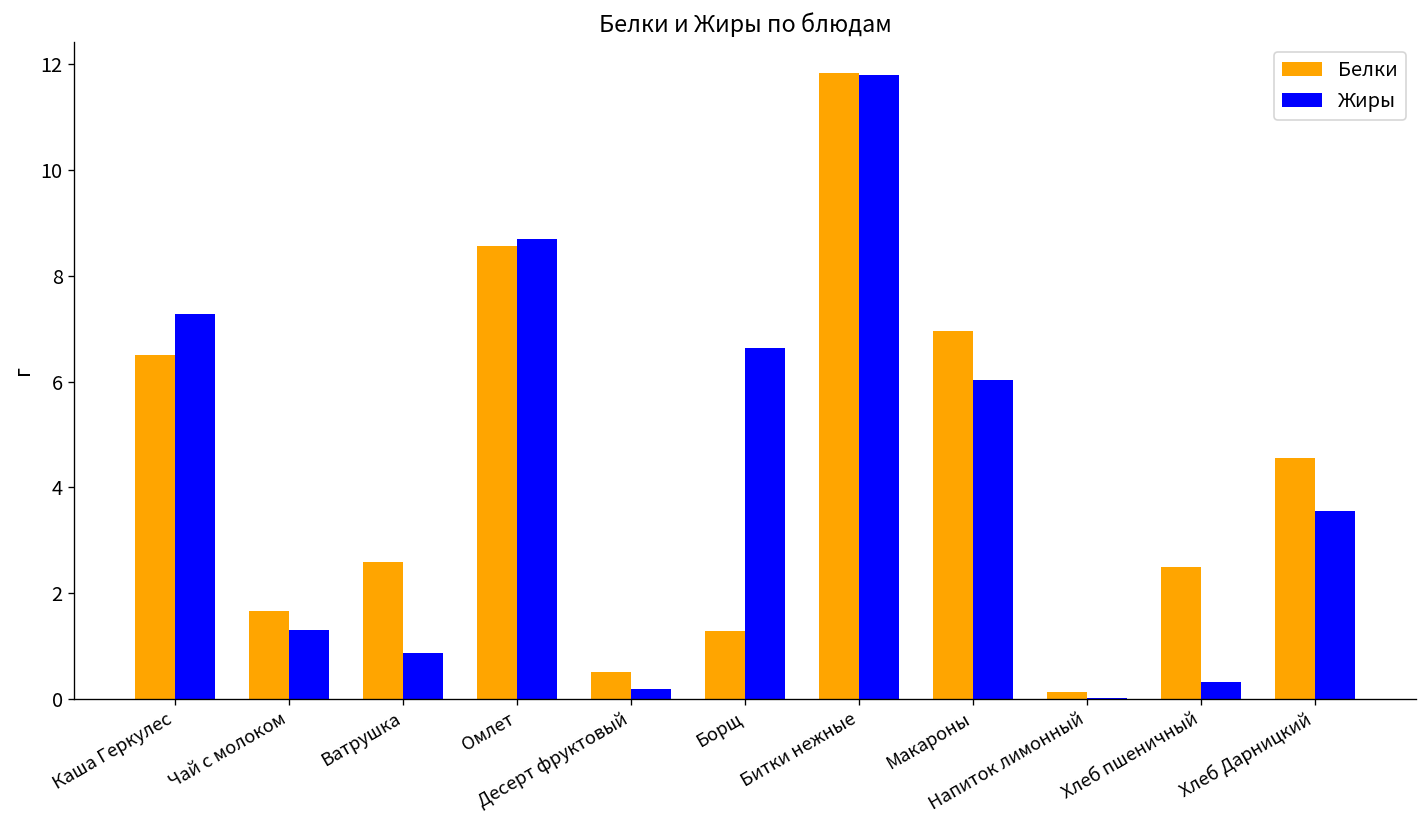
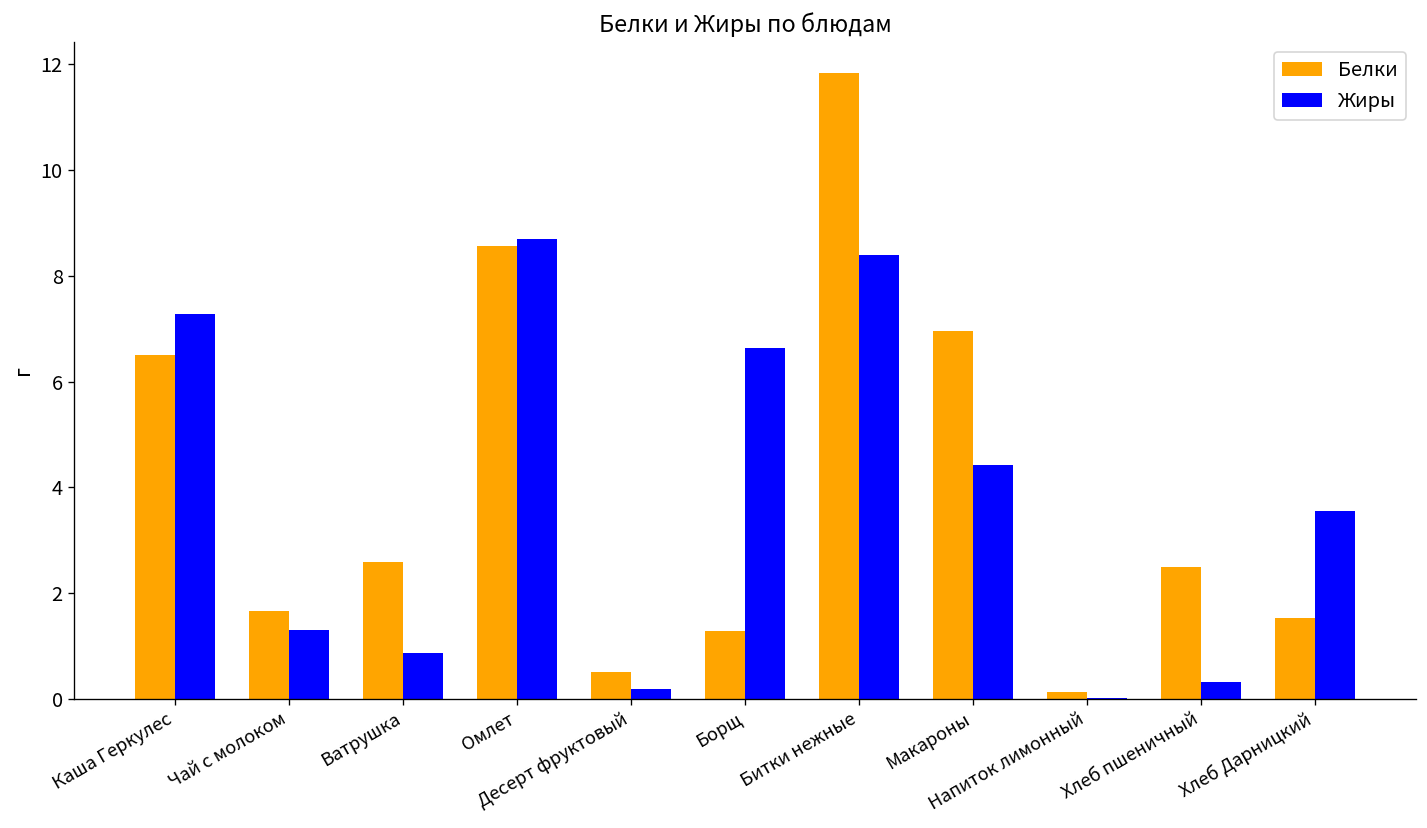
  {
    "Белки": {
      "Каша Геркулес": 6.5,
      "Чай с молоком": 1.7,
      "Ватрушка": 2.6,
      "Омлет": 8.6,
      "Десерт фруктовый": 0.5,
      "Борщ": 1.3,
      "Битки нежные": 11.8,
      "Макароны": 7.0,
      "Напиток лимонный": 0.1,
      "Хлеб пшеничный": 2.5,
-     "Хлеб Дарницкий": 4.6
+     "Хлеб Дарницкий": 1.5
    },
    "Жиры": {
      "Каша Геркулес": 7.3,
      "Чай с молоком": 1.3,
      "Ватрушка": 0.9,
      "Омлет": 8.7,
      "Десерт фруктовый": 0.2,
      "Борщ": 6.6,
-     "Битки нежные": 11.8,
-     "Макароны": 6.0,
+     "Битки нежные": 8.4,
+     "Макароны": 4.4,
      "Хлеб пшеничный": 0.3,
      "Хлеб Дарницкий": 3.6
    }
  }
